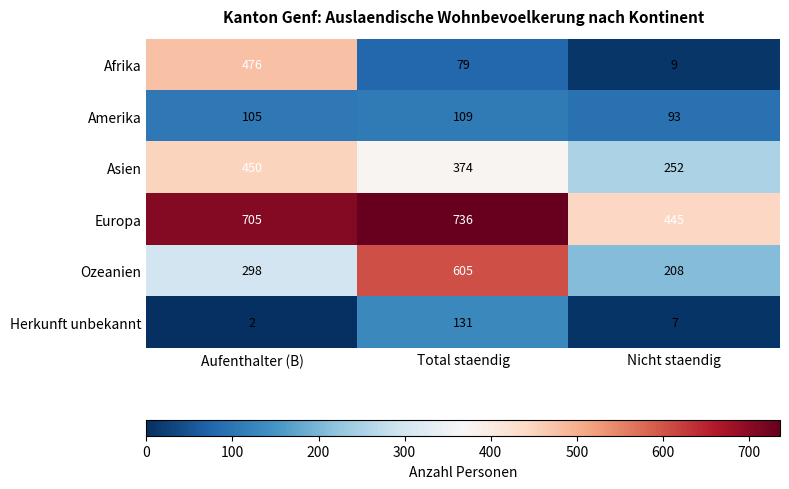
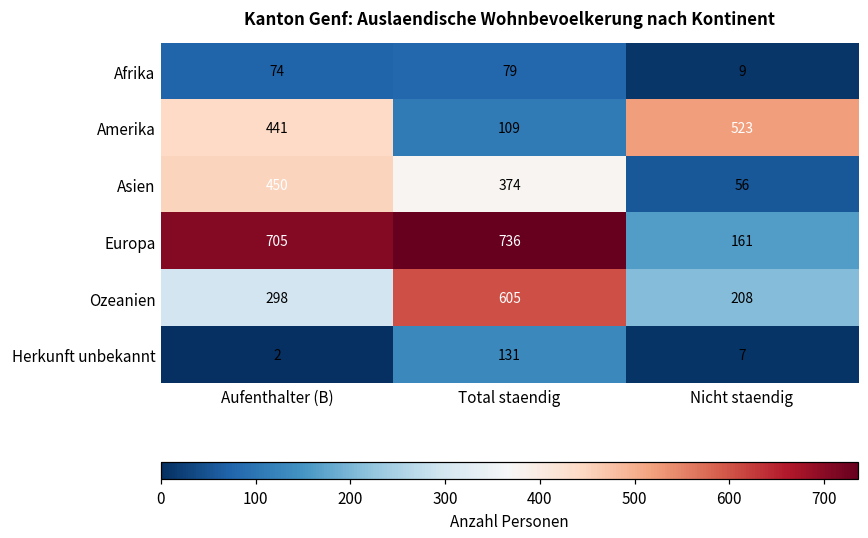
  {
    "Afrika": {
-     "Aufenthalter (B)": 476,
+     "Aufenthalter (B)": 74,
      "Total staendig": 79,
      "Nicht staendig": 9
    },
    "Amerika": {
-     "Aufenthalter (B)": 105,
+     "Aufenthalter (B)": 441,
      "Total staendig": 109,
-     "Nicht staendig": 93
+     "Nicht staendig": 523
    },
    "Asien": {
      "Aufenthalter (B)": 450,
      "Total staendig": 374,
-     "Nicht staendig": 252
+     "Nicht staendig": 56
    },
    "Europa": {
      "Aufenthalter (B)": 705,
      "Total staendig": 736,
-     "Nicht staendig": 445
+     "Nicht staendig": 161
    },
    "Ozeanien": {
      "Aufenthalter (B)": 298,
      "Total staendig": 605,
      "Nicht staendig": 208
    },
    "Herkunft unbekannt": {
      "Aufenthalter (B)": 2,
      "Total staendig": 131,
      "Nicht staendig": 7
    }
  }
